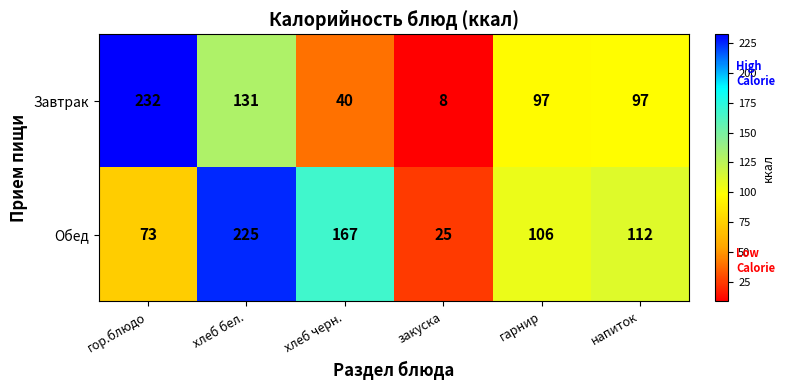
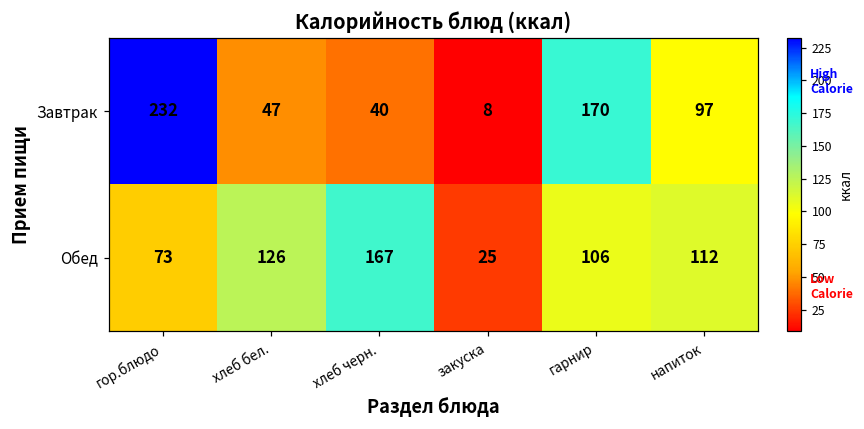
  {
    "Завтрак": {
      "гор.блюдо": 232,
-     "хлеб бел.": 131,
+     "хлеб бел.": 47,
      "хлеб черн.": 40,
      "закуска": 8,
-     "гарнир": 97,
+     "гарнир": 170,
      "напиток": 97
    },
    "Обед": {
      "гор.блюдо": 73,
-     "хлеб бел.": 225,
+     "хлеб бел.": 126,
      "хлеб черн.": 167,
      "закуска": 25,
      "гарнир": 106,
      "напиток": 112
    }
  }
